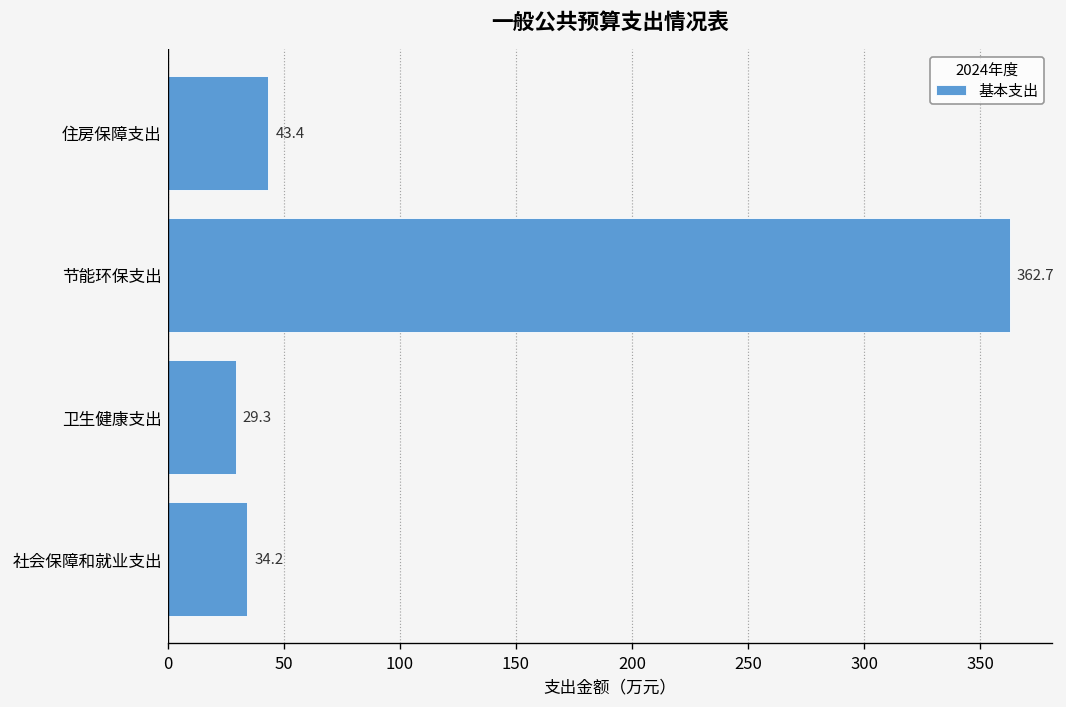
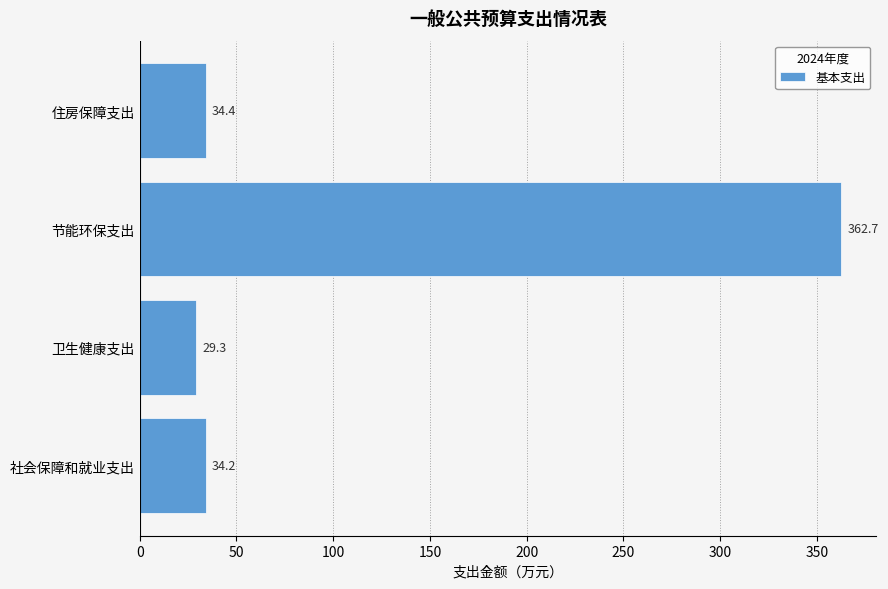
  {
-   "住房保障支出": 43.4,
+   "住房保障支出": 34.4,
    "节能环保支出": 362.7,
    "卫生健康支出": 29.3,
    "社会保障和就业支出": 34.2
  }
